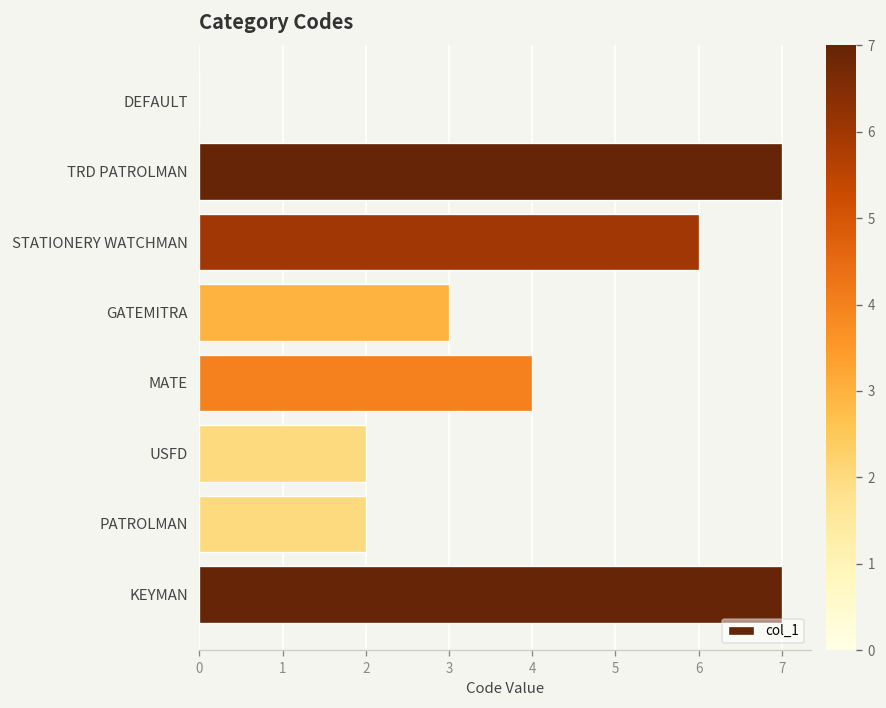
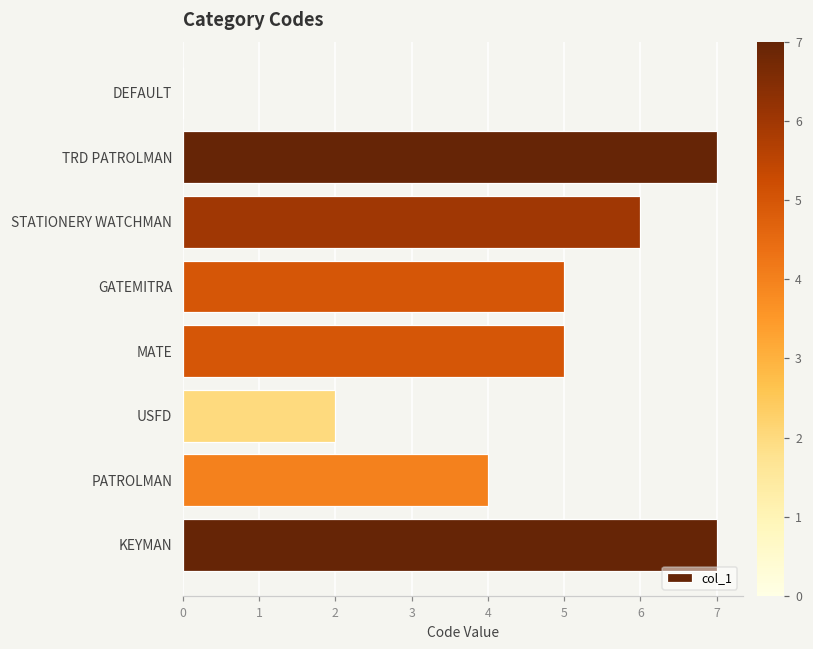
  {
    "DEFAULT": 0,
    "TRD PATROLMAN": 7,
    "STATIONERY WATCHMAN": 6,
-   "GATEMITRA": 3,
-   "MATE": 4,
+   "GATEMITRA": 5,
+   "MATE": 5,
    "USFD": 2,
-   "PATROLMAN": 2,
+   "PATROLMAN": 4,
    "KEYMAN": 7
  }
